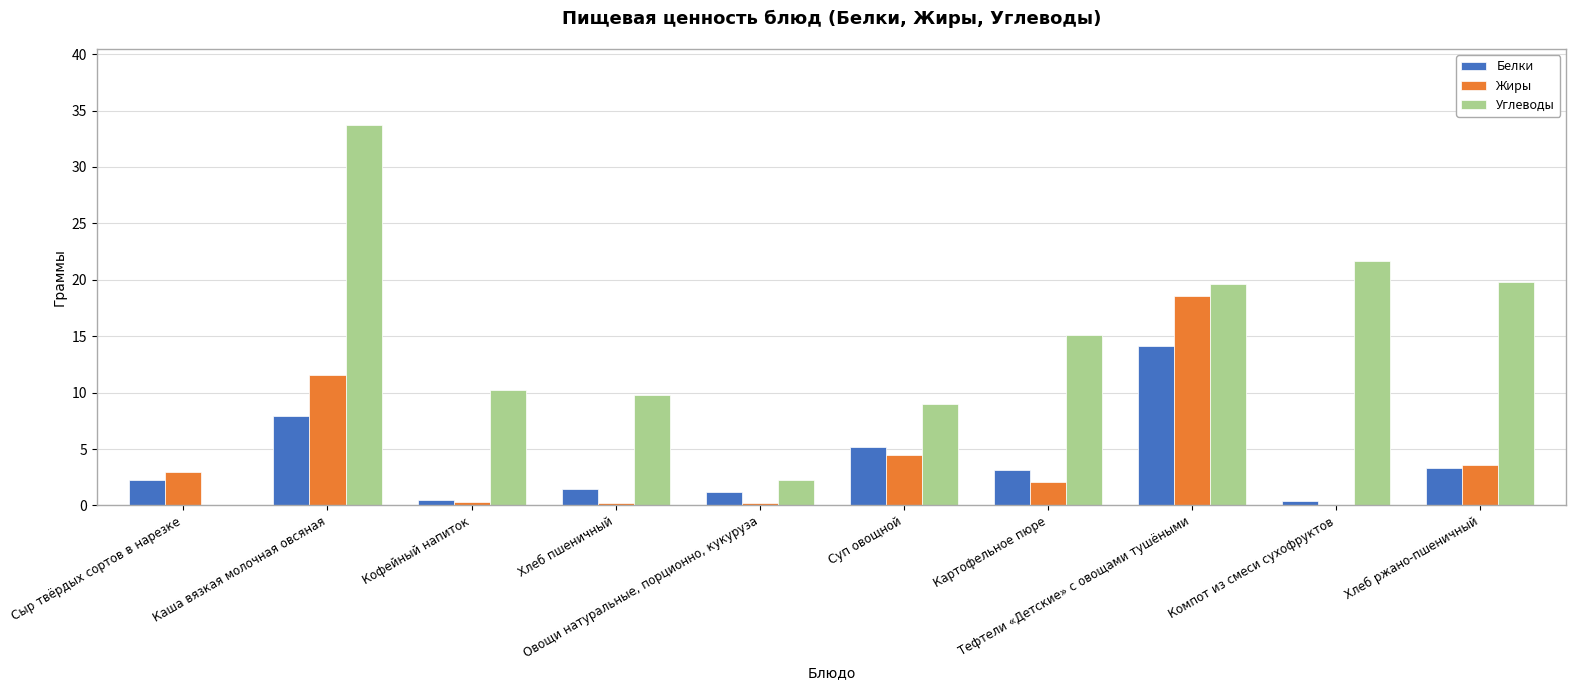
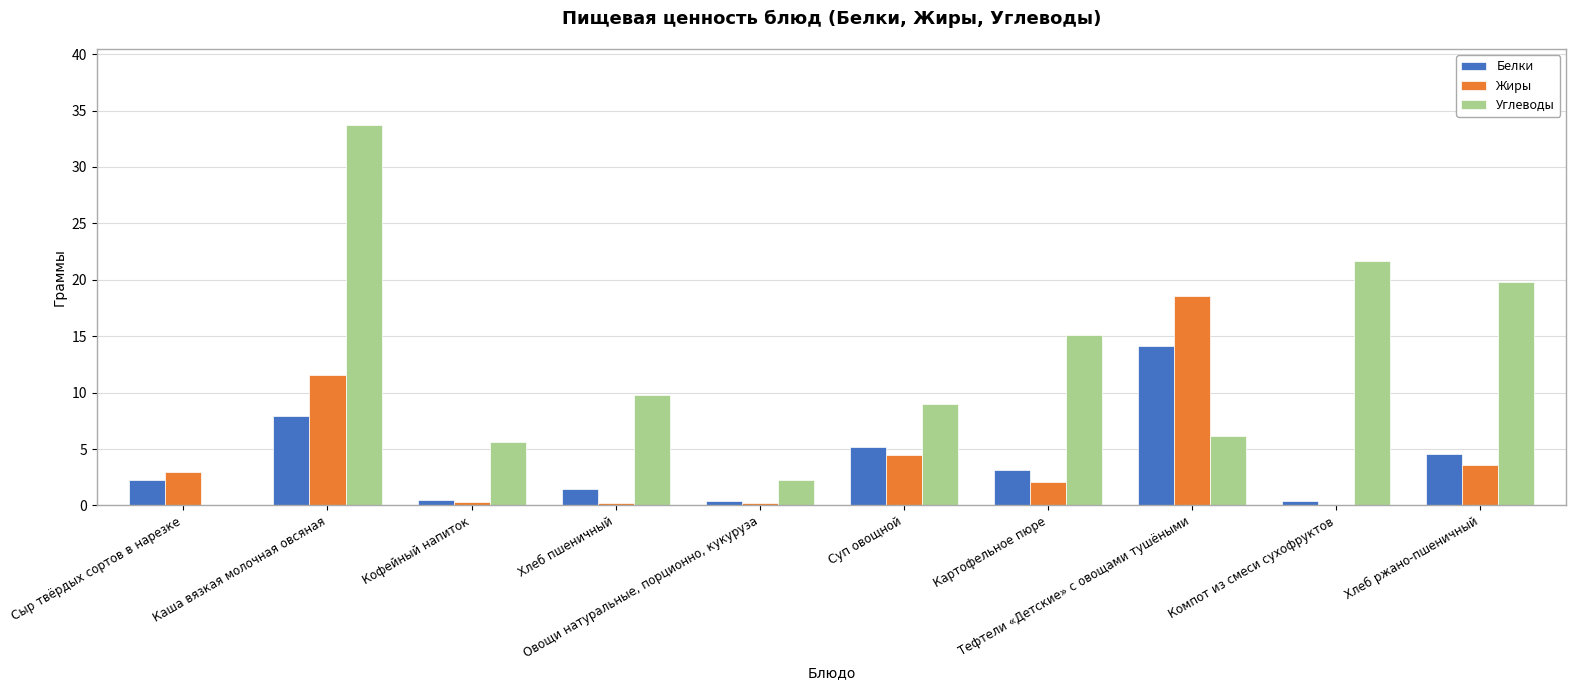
  {
    "Белки": {
      "Сыр твёрдых сортов в нарезке": 2.3,
      "Каша вязкая молочная овсяная": 7.9,
      "Кофейный напиток": 0.5,
      "Хлеб пшеничный": 1.5,
-     "Овощи натуральные, порционно, кукуруза": 1.2,
+     "Овощи натуральные, порционно, кукуруза": 0.4,
      "Суп овощной": 5.2,
      "Картофельное пюре": 3.1,
      "Тефтели «Детские» с овощами тушёными": 14.1,
      "Компот из смеси сухофруктов": 0.4,
-     "Хлеб ржано-пшеничный": 3.3
+     "Хлеб ржано-пшеничный": 4.6
    },
    "Жиры": {
      "Сыр твёрдых сортов в нарезке": 3.0,
      "Каша вязкая молочная овсяная": 11.6,
      "Кофейный напиток": 0.3,
      "Суп овощной": 4.5,
      "Картофельное пюре": 2.1,
      "Тефтели «Детские» с овощами тушёными": 18.6,
      "Компот из смеси сухофруктов": 0.0,
      "Хлеб ржано-пшеничный": 3.6
    },
    "Углеводы": {
      "Сыр твёрдых сортов в нарезке": 0.0,
      "Каша вязкая молочная овсяная": 33.7,
-     "Кофейный напиток": 10.2,
+     "Кофейный напиток": 5.6,
      "Хлеб пшеничный": 9.8,
      "Овощи натуральные, порционно, кукуруза": 2.3,
      "Суп овощной": 9.0,
      "Картофельное пюре": 15.1,
-     "Тефтели «Детские» с овощами тушёными": 19.6,
+     "Тефтели «Детские» с овощами тушёными": 6.2,
      "Компот из смеси сухофруктов": 21.7,
      "Хлеб ржано-пшеничный": 19.8
    }
  }
